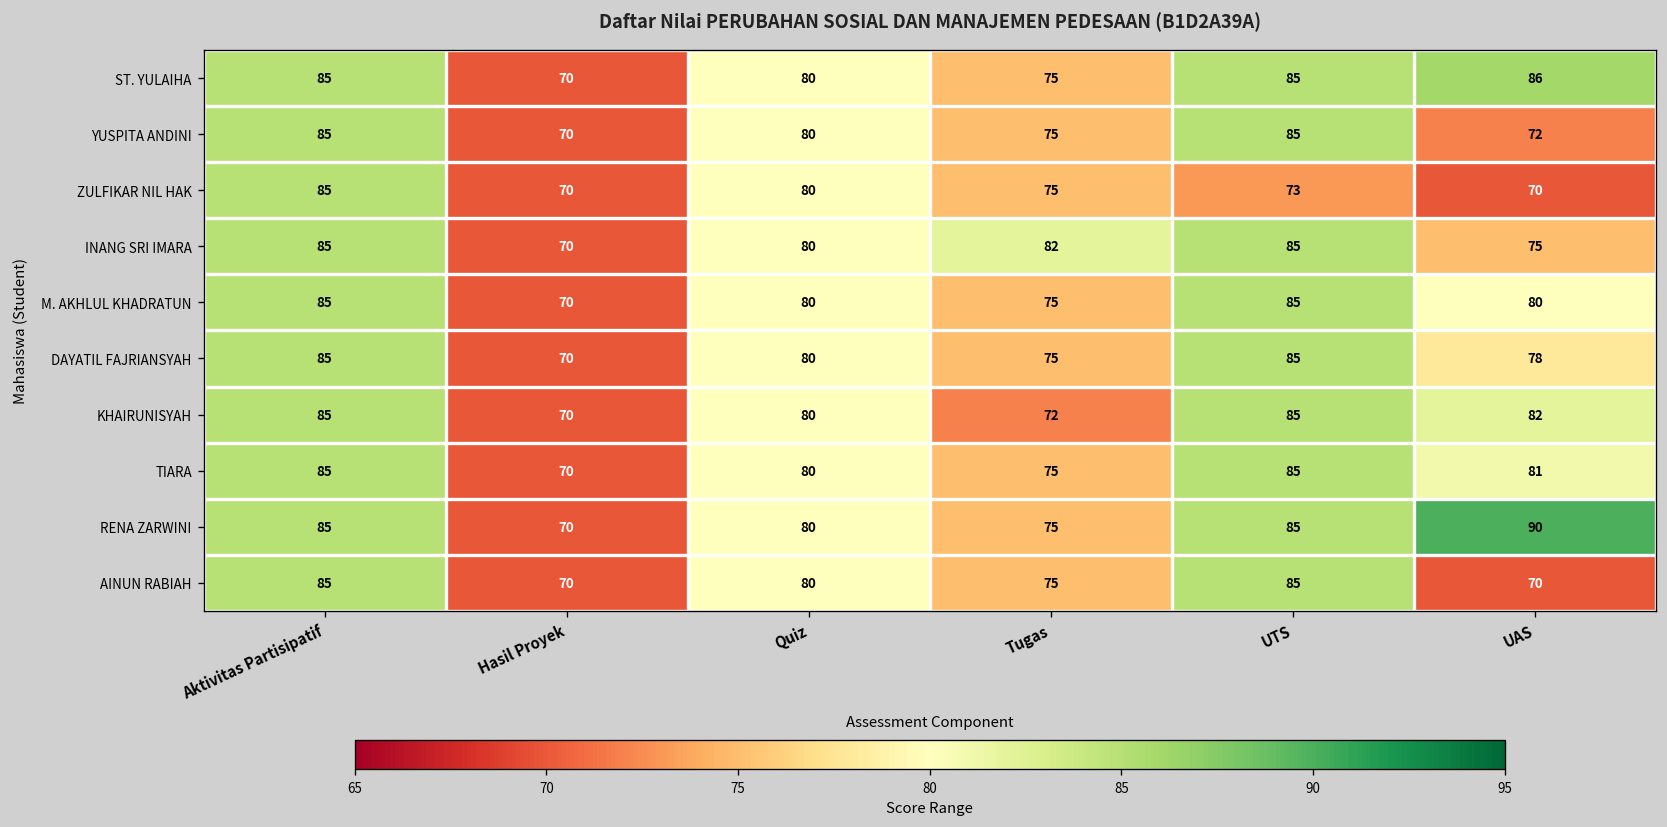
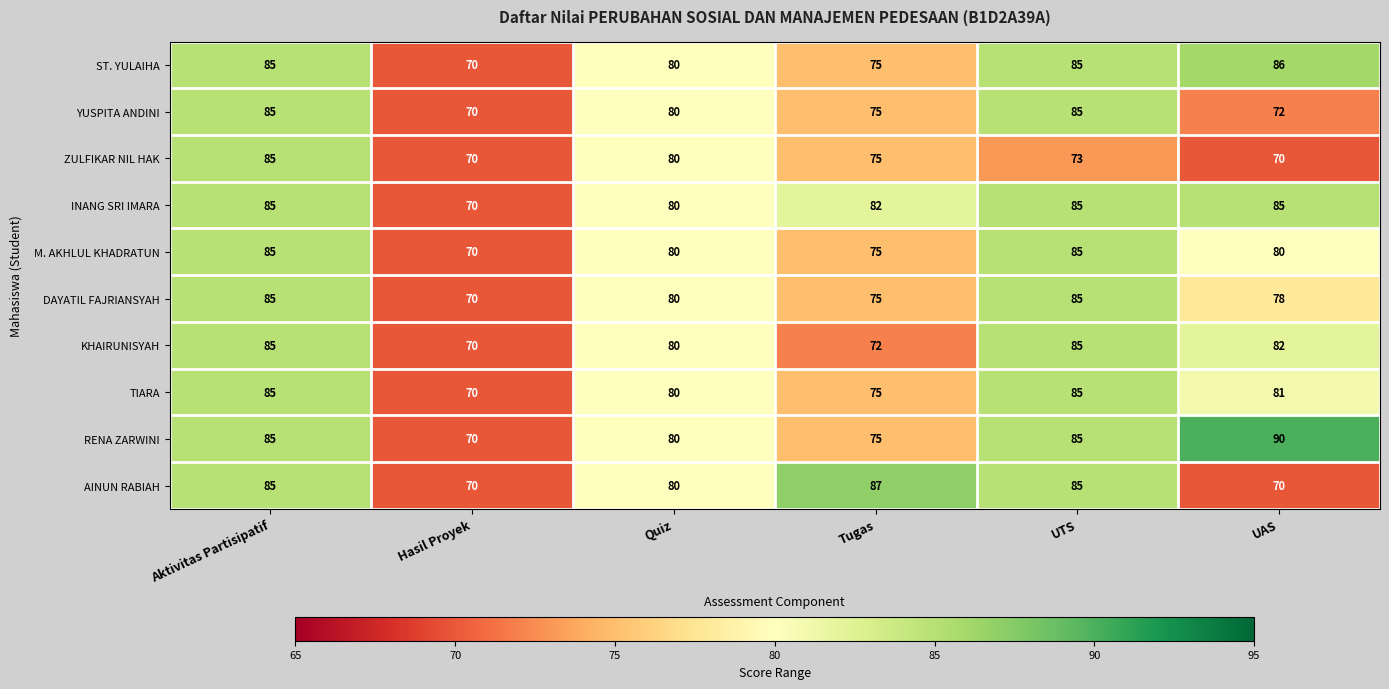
  {
    "ST. YULAIHA": {
      "Aktivitas Partisipatif": 85,
      "Hasil Proyek": 70,
      "Quiz": 80,
      "Tugas": 75,
      "UTS": 85,
      "UAS": 86
    },
    "YUSPITA ANDINI": {
      "Aktivitas Partisipatif": 85,
      "Hasil Proyek": 70,
      "Quiz": 80,
      "Tugas": 75,
      "UTS": 85,
      "UAS": 72
    },
    "ZULFIKAR NIL HAK": {
      "Aktivitas Partisipatif": 85,
      "Hasil Proyek": 70,
      "Quiz": 80,
      "Tugas": 75,
      "UTS": 73,
      "UAS": 70
    },
    "INANG SRI IMARA": {
      "Aktivitas Partisipatif": 85,
      "Hasil Proyek": 70,
      "Quiz": 80,
      "Tugas": 82,
      "UTS": 85,
-     "UAS": 75
+     "UAS": 85
    },
    "M. AKHLUL KHADRATUN": {
      "Aktivitas Partisipatif": 85,
      "Hasil Proyek": 70,
      "Quiz": 80,
      "Tugas": 75,
      "UTS": 85,
      "UAS": 80
    },
    "DAYATIL FAJRIANSYAH": {
      "Aktivitas Partisipatif": 85,
      "Hasil Proyek": 70,
      "Quiz": 80,
      "Tugas": 75,
      "UTS": 85,
      "UAS": 78
    },
    "KHAIRUNISYAH": {
      "Aktivitas Partisipatif": 85,
      "Hasil Proyek": 70,
      "Quiz": 80,
      "Tugas": 72,
      "UTS": 85,
      "UAS": 82
    },
    "TIARA": {
      "Aktivitas Partisipatif": 85,
      "Hasil Proyek": 70,
      "Quiz": 80,
      "Tugas": 75,
      "UTS": 85,
      "UAS": 81
    },
    "RENA ZARWINI": {
      "Aktivitas Partisipatif": 85,
      "Hasil Proyek": 70,
      "Quiz": 80,
      "Tugas": 75,
      "UTS": 85,
      "UAS": 90
    },
    "AINUN RABIAH": {
      "Aktivitas Partisipatif": 85,
      "Hasil Proyek": 70,
      "Quiz": 80,
-     "Tugas": 75,
+     "Tugas": 87,
      "UTS": 85,
      "UAS": 70
    }
  }
